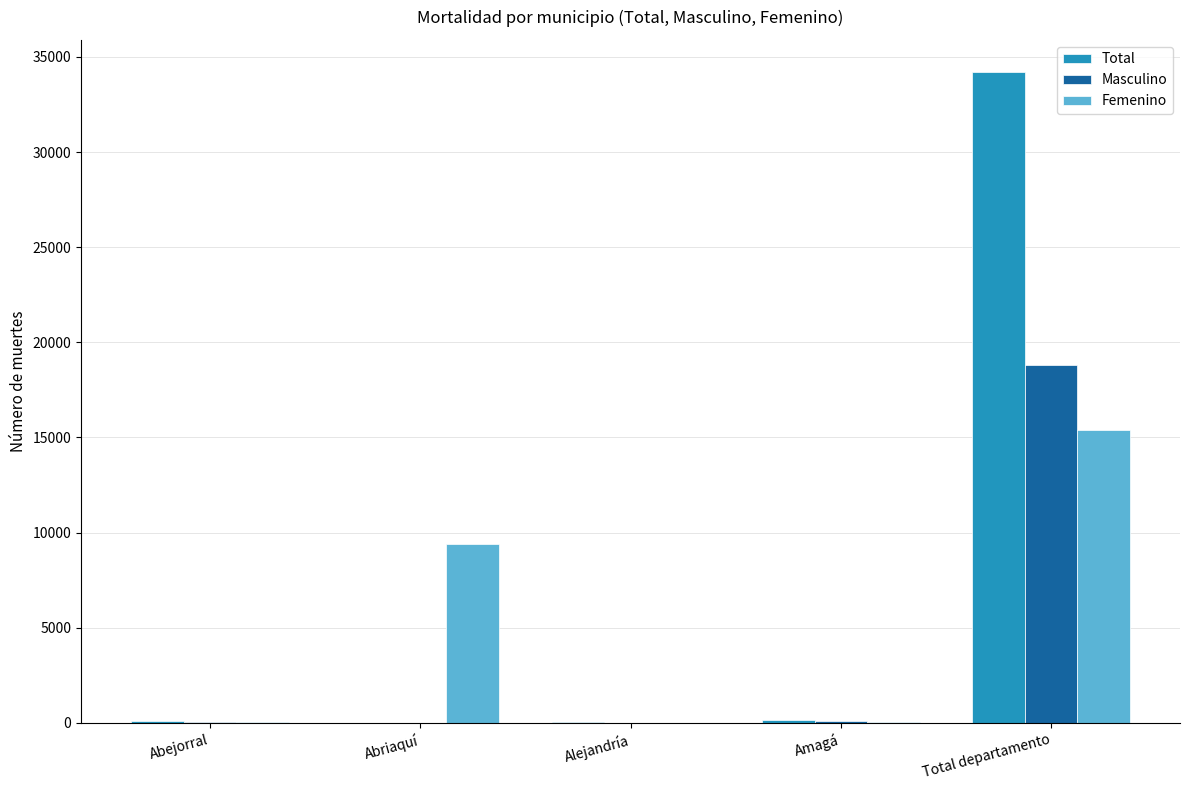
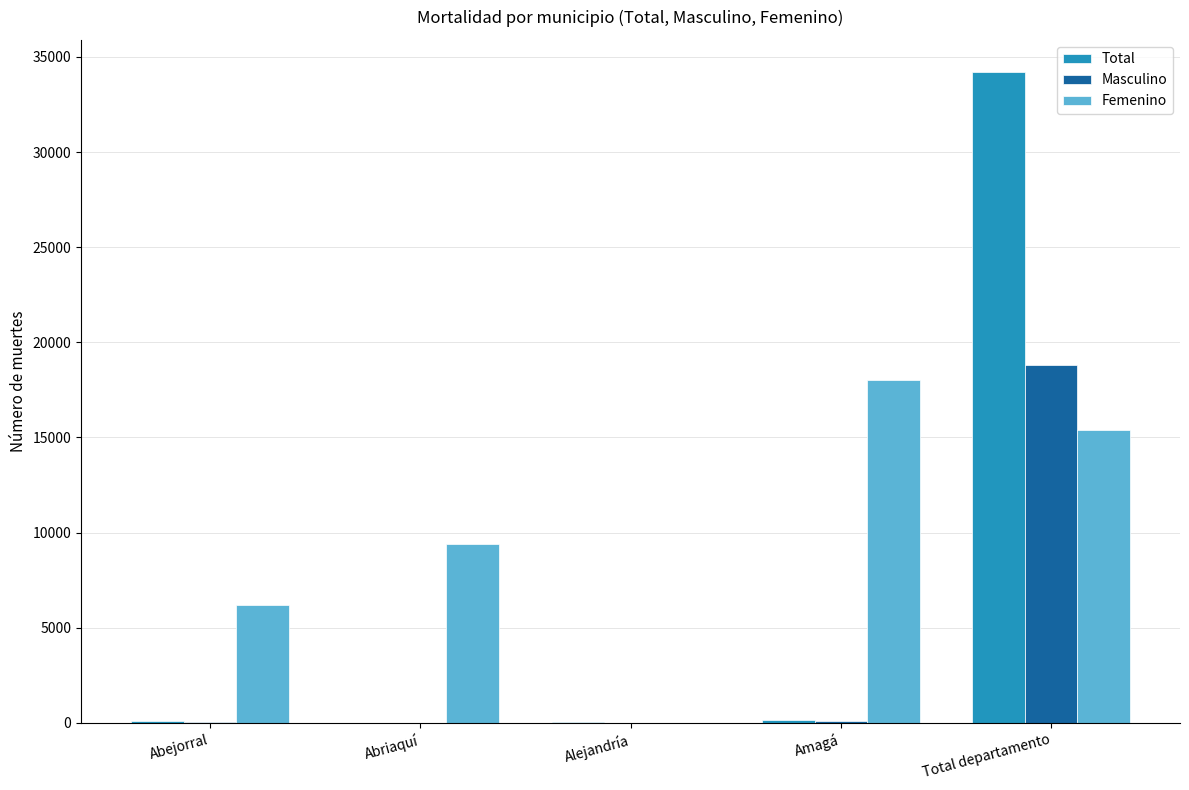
  {
    "Femenino": {
-     "Abejorral": 0,
+     "Abejorral": 6200,
      "Abriaquí": 9400,
-     "Amagá": 100,
+     "Amagá": 18000,
      "Total departamento": 15400
    }
  }
